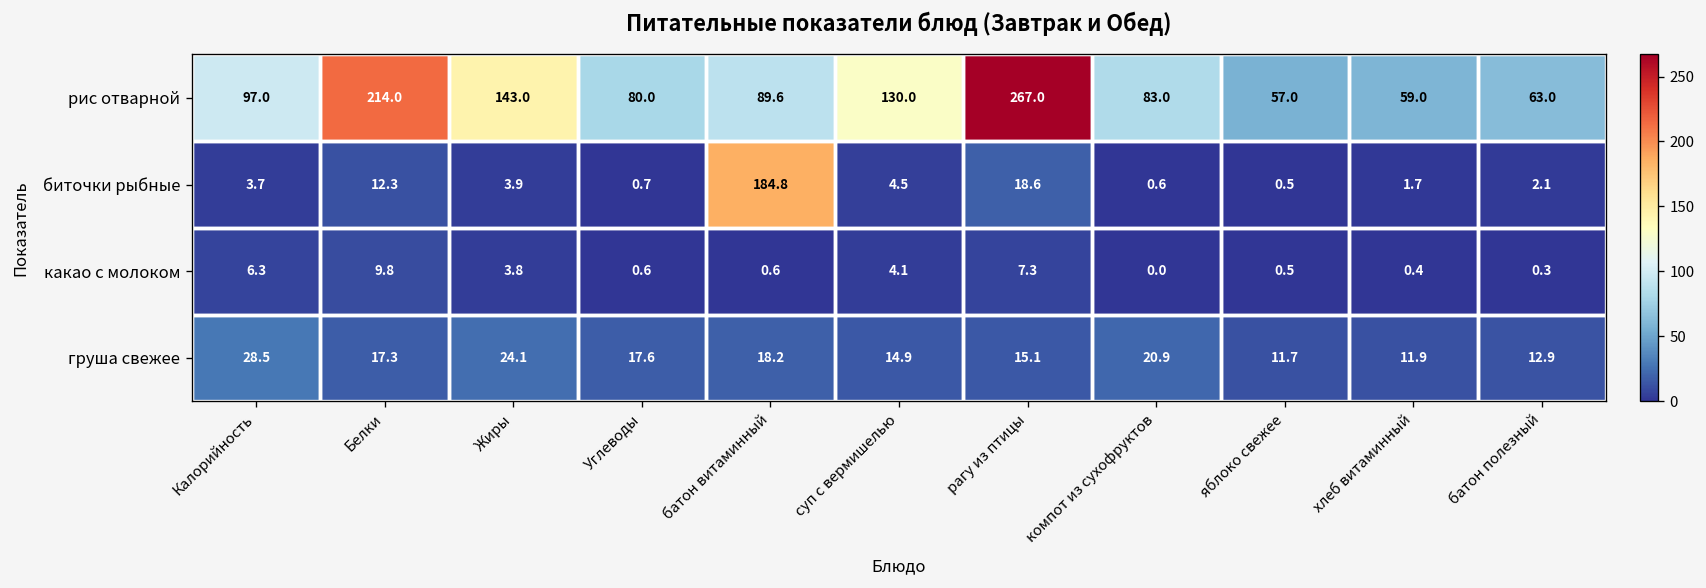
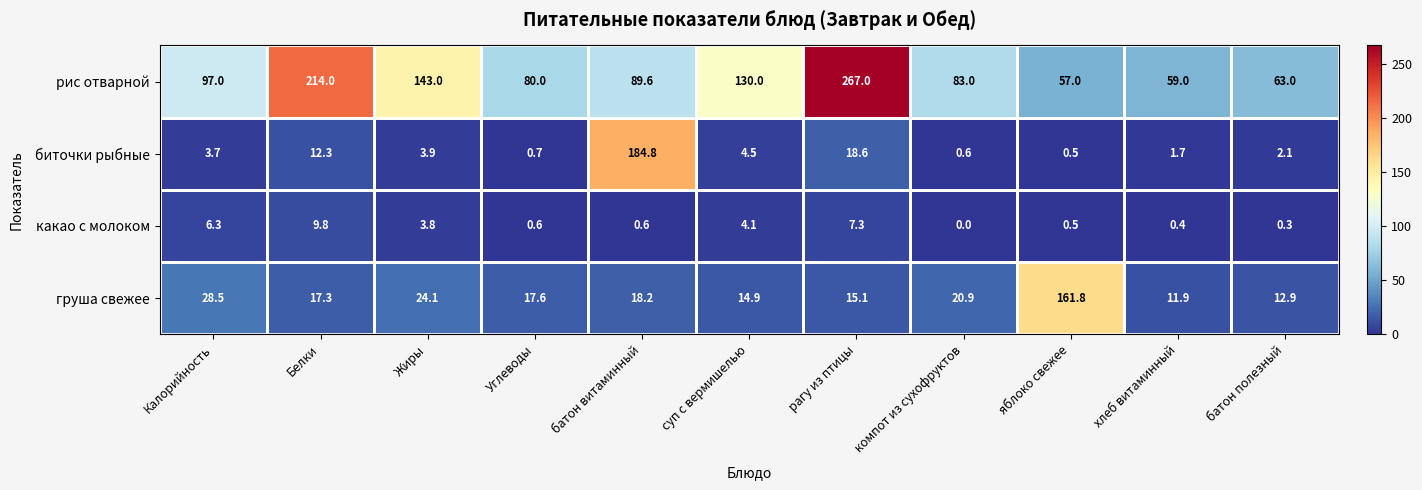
  {
    "рис отварной": {
      "Калорийность": 97.0,
      "Белки": 214.0,
      "Жиры": 143.0,
      "Углеводы": 80.0,
      "батон витаминный": 89.6,
      "суп с вермишелью": 130.0,
      "рагу из птицы": 267.0,
      "компот из сухофруктов": 83.0,
      "яблоко свежее": 57.0,
      "хлеб витаминный": 59.0,
      "батон полезный": 63.0
    },
    "биточки рыбные": {
      "Калорийность": 3.7,
      "Белки": 12.3,
      "Жиры": 3.9,
      "Углеводы": 0.7,
      "батон витаминный": 184.8,
      "суп с вермишелью": 4.5,
      "рагу из птицы": 18.6,
      "компот из сухофруктов": 0.6,
      "яблоко свежее": 0.5,
      "хлеб витаминный": 1.7,
      "батон полезный": 2.1
    },
    "какао с молоком": {
      "Калорийность": 6.3,
      "Белки": 9.8,
      "Жиры": 3.8,
      "Углеводы": 0.6,
      "батон витаминный": 0.6,
      "суп с вермишелью": 4.1,
      "рагу из птицы": 7.3,
      "компот из сухофруктов": 0.0,
      "яблоко свежее": 0.5,
      "хлеб витаминный": 0.4,
      "батон полезный": 0.3
    },
    "груша свежее": {
      "Калорийность": 28.5,
      "Белки": 17.3,
      "Жиры": 24.1,
      "Углеводы": 17.6,
      "батон витаминный": 18.2,
      "суп с вермишелью": 14.9,
      "рагу из птицы": 15.1,
      "компот из сухофруктов": 20.9,
-     "яблоко свежее": 11.7,
+     "яблоко свежее": 161.8,
      "хлеб витаминный": 11.9,
      "батон полезный": 12.9
    }
  }
